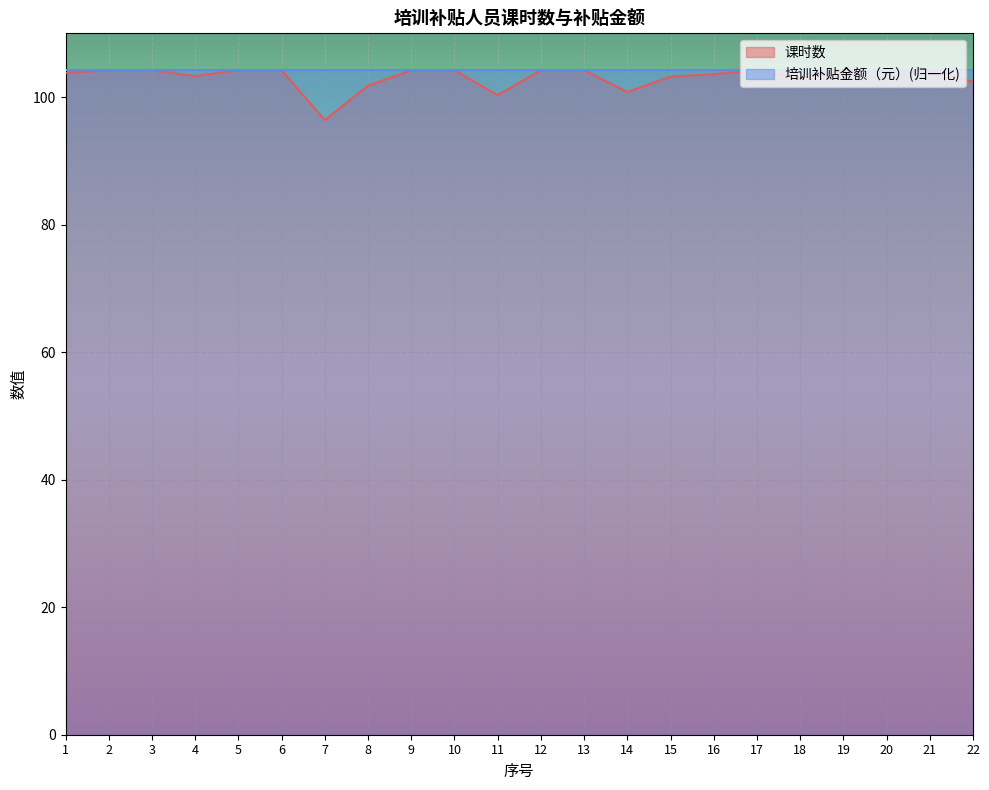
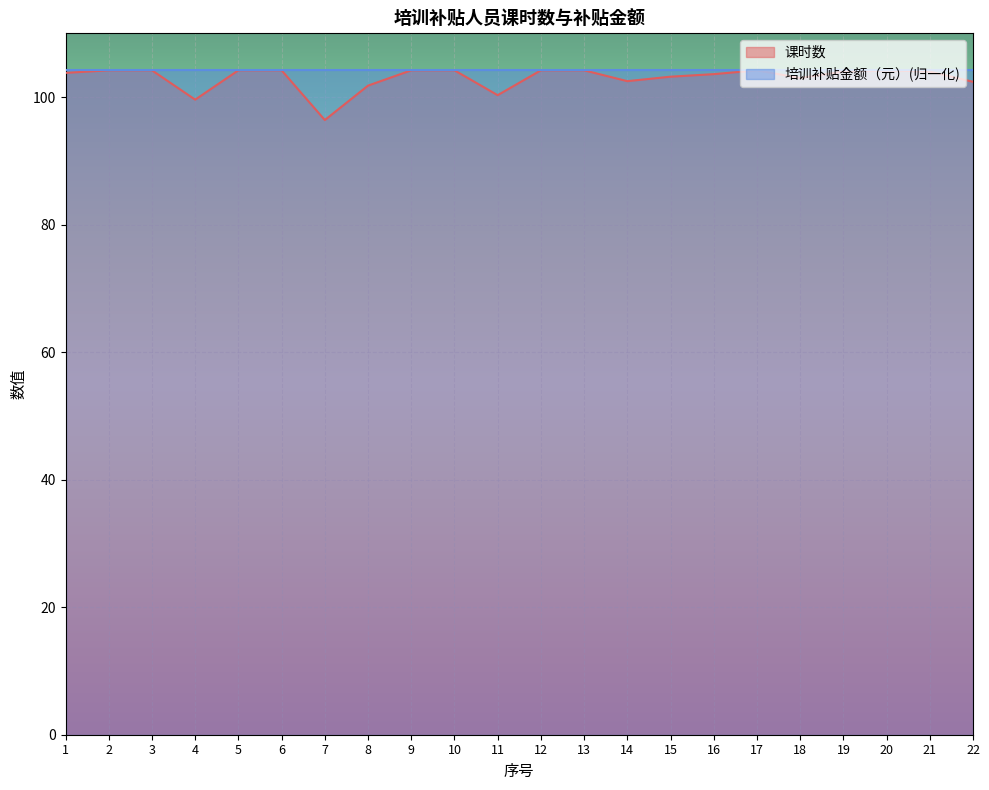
  {
    "课时数": {
      "1": 104,
-     "4": 103,
+     "4": 100,
      "7": 96,
      "8": 102,
      "11": 100,
-     "14": 101,
+     "14": 103,
      "15": 103,
      "16": 104,
      "22": 102
    },
    "培训补贴金额（元）(归一化)": {
      "1": 104,
      "4": 104,
      "7": 104,
      "8": 104,
      "11": 104,
      "14": 104,
      "15": 104,
      "16": 104,
      "22": 104
    }
  }
